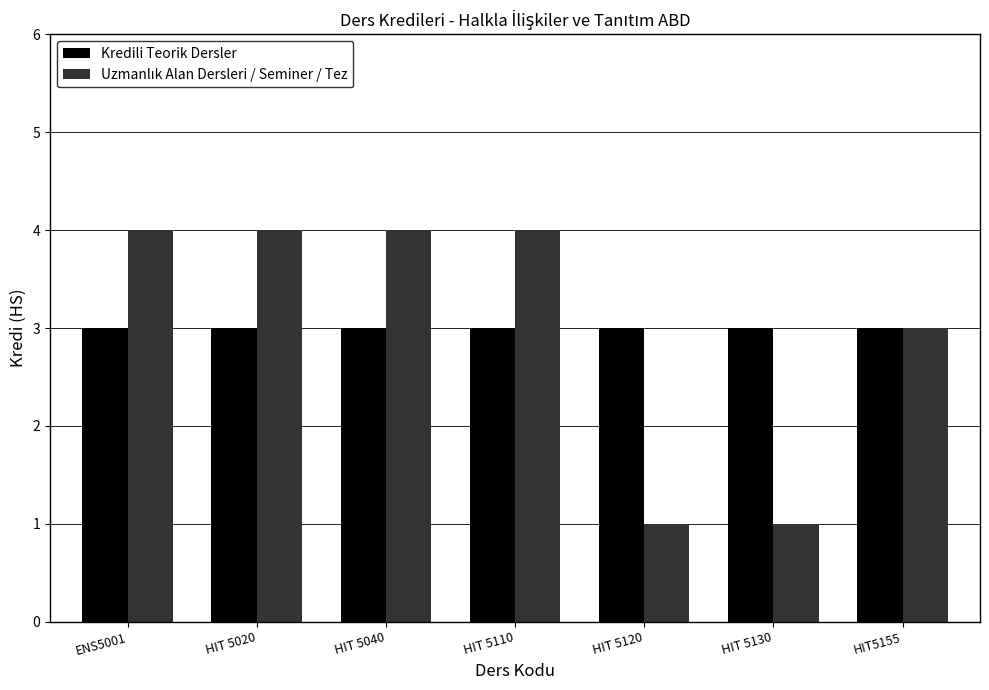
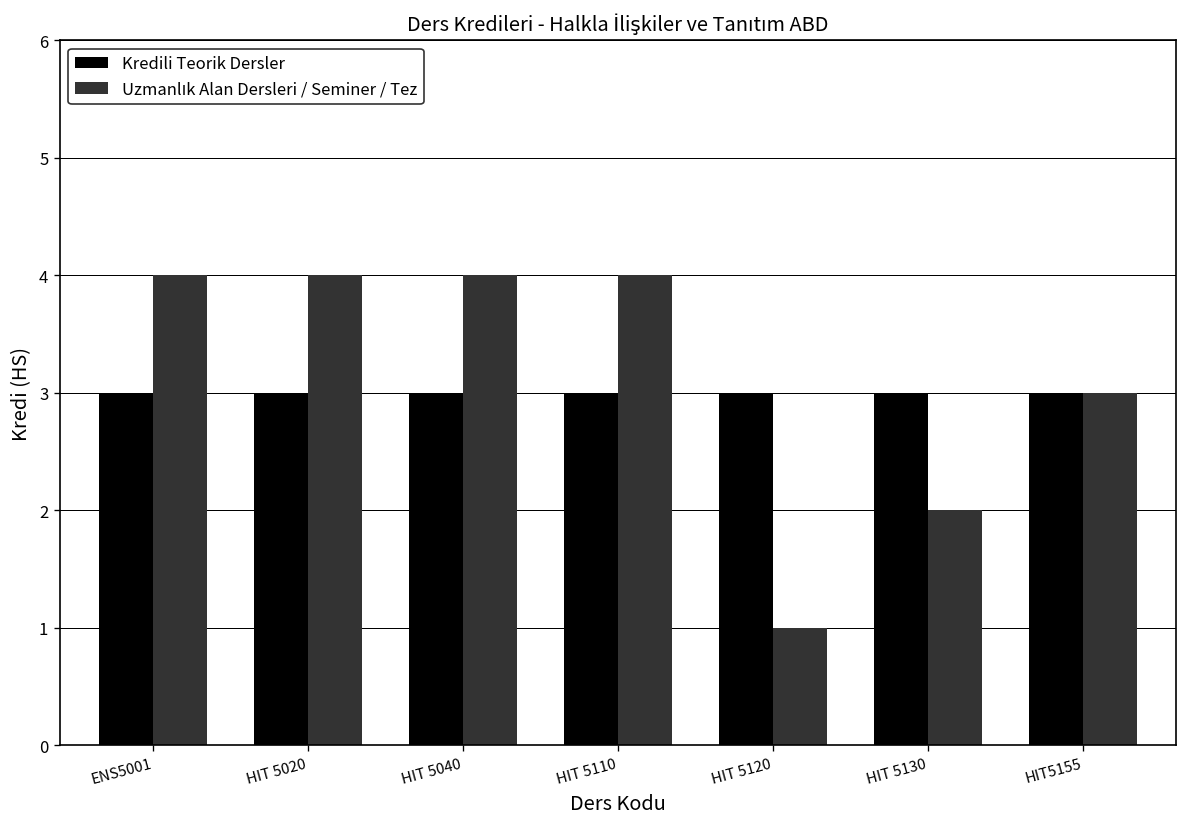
  {
    "Kredili Teorik Dersler": {
      "ENS5001": 3,
      "HIT 5020": 3,
      "HIT 5040": 3,
      "HIT 5110": 3,
      "HIT 5120": 3,
      "HIT 5130": 3,
      "HIT5155": 3
    },
    "Uzmanlık Alan Dersleri / Seminer / Tez": {
      "ENS5001": 4,
      "HIT 5020": 4,
      "HIT 5040": 4,
      "HIT 5110": 4,
      "HIT 5120": 1,
-     "HIT 5130": 1,
+     "HIT 5130": 2,
      "HIT5155": 3
    }
  }
